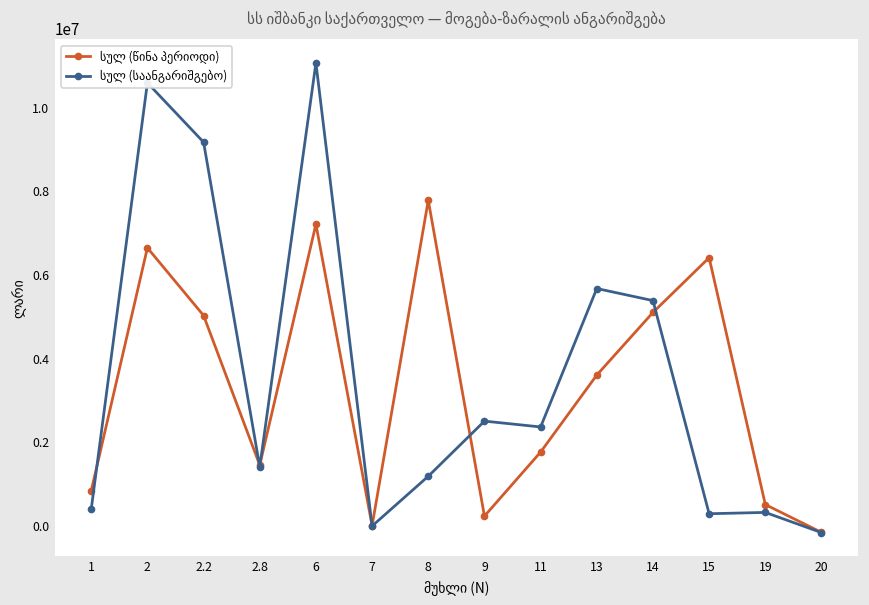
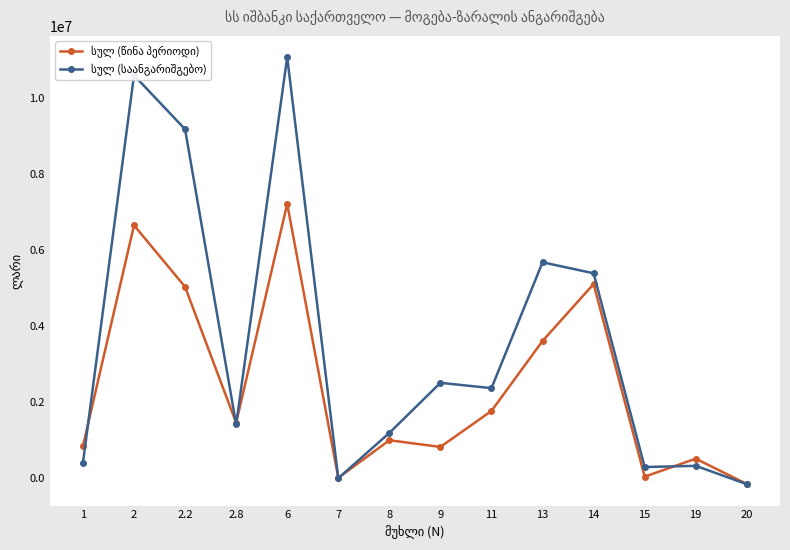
  {
    "სულ (წინა პერიოდი)": {
      "1": 800000,
      "2": 6600000,
      "2.2": 5000000,
      "6": 7200000,
-     "8": 7800000,
-     "9": 200000,
+     "8": 1000000,
+     "9": 800000,
      "11": 1800000,
      "13": 3600000,
      "14": 5100000,
-     "15": 6400000,
+     "15": 0,
      "19": 500000
    },
    "სულ (საანგარიშგებო)": {
      "1": 400000,
      "2.2": 9200000,
      "6": 11100000,
      "8": 1200000,
      "9": 2500000,
      "11": 2400000,
      "13": 5700000,
      "14": 5400000,
      "15": 300000,
      "19": 300000
    }
  }
